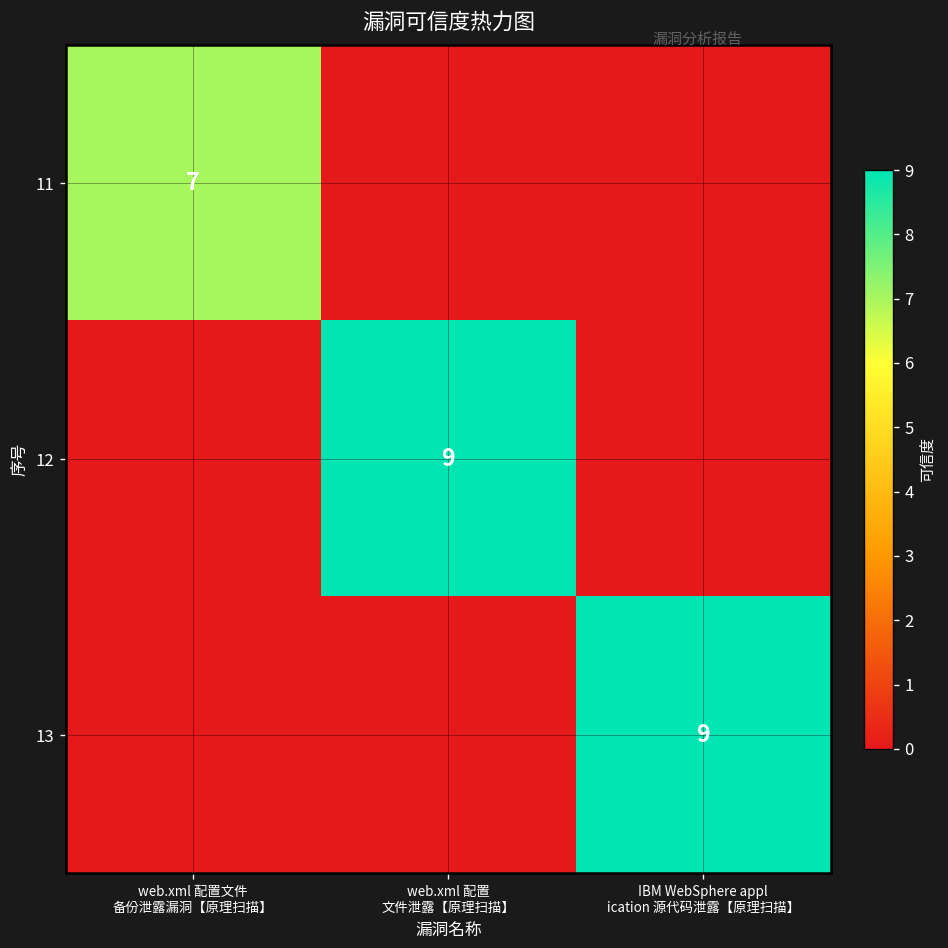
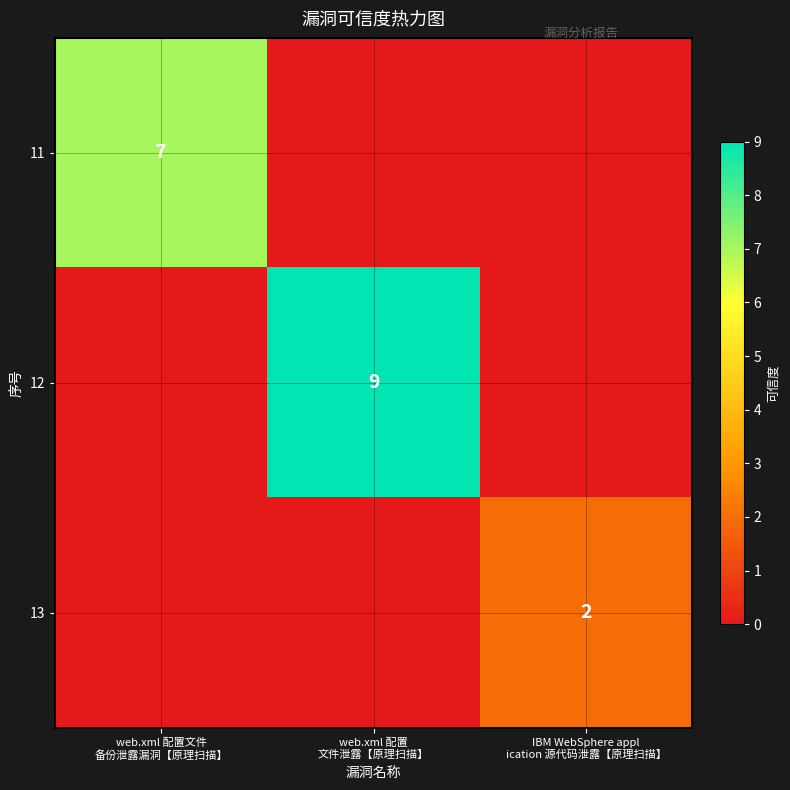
  {
    "11": {
      "web.xml 配置文件 备份泄露漏洞【原理扫描】": 7
    },
    "12": {
      "web.xml 配置 文件泄露【原理扫描】": 9
    },
    "13": {
-     "IBM WebSphere appl ication 源代码泄露【原理扫描】": 9
+     "IBM WebSphere appl ication 源代码泄露【原理扫描】": 2
    }
  }
